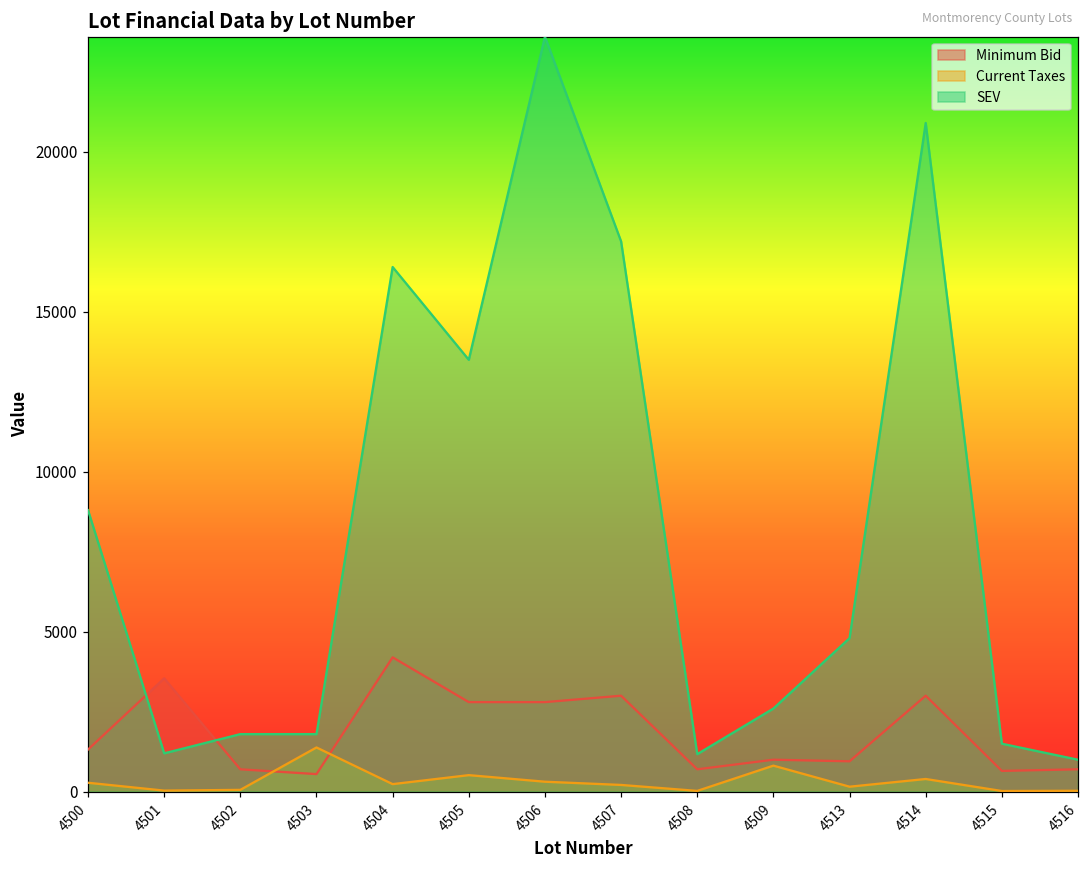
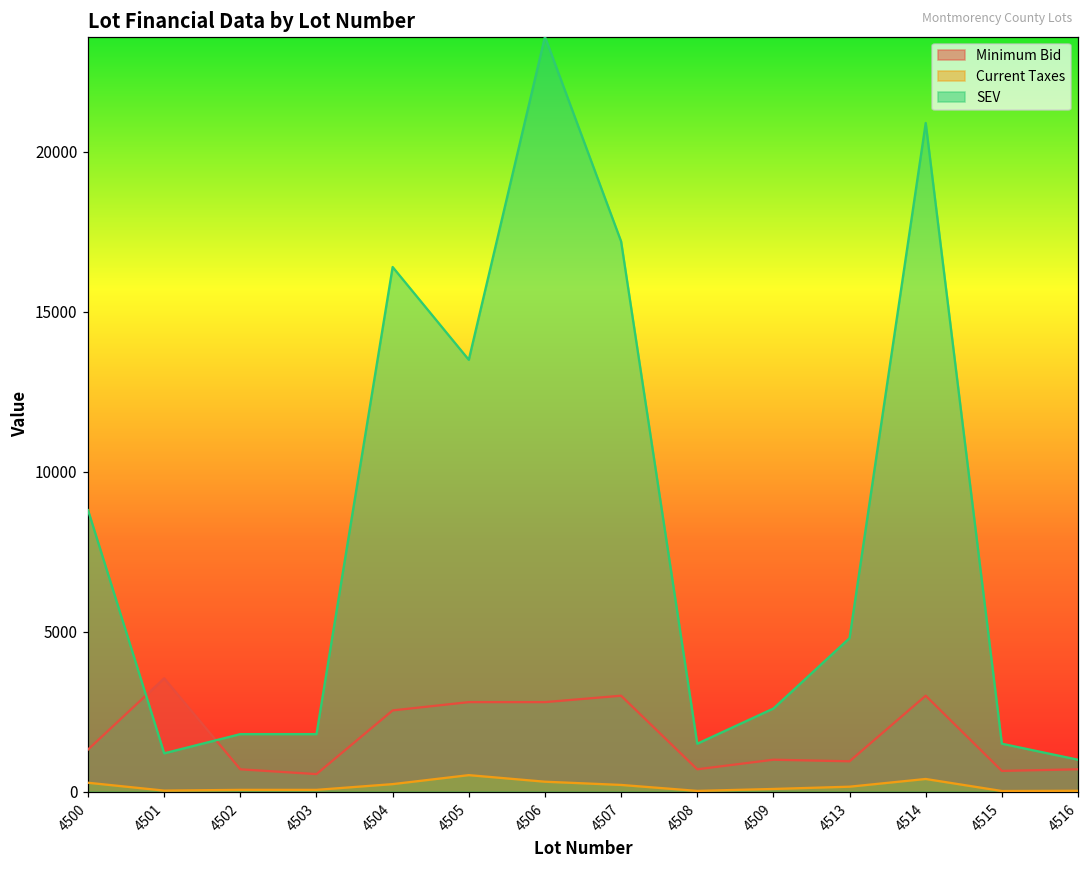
  {
    "Minimum Bid": {
      "4500": 1300,
      "4501": 3500,
      "4502": 700,
      "4503": 600,
-     "4504": 4200,
+     "4504": 2500,
      "4505": 2800,
      "4506": 2800,
      "4507": 3000,
      "4508": 700,
      "4509": 1000,
      "4513": 1000,
      "4514": 3000,
      "4515": 700,
      "4516": 700
    },
    "Current Taxes": {
      "4500": 300,
      "4501": 0,
      "4502": 100,
-     "4503": 1400,
+     "4503": 100,
      "4504": 200,
      "4505": 500,
      "4506": 300,
      "4507": 200,
      "4508": 0,
-     "4509": 800,
+     "4509": 100,
      "4513": 200,
      "4514": 400,
      "4515": 0,
      "4516": 0
    },
    "SEV": {
      "4500": 8800,
      "4501": 1200,
      "4502": 1800,
      "4503": 1800,
      "4504": 16400,
      "4505": 13500,
      "4506": 23600,
      "4507": 17200,
-     "4508": 1200,
+     "4508": 1500,
      "4509": 2600,
      "4513": 4800,
      "4514": 20900,
      "4515": 1500,
      "4516": 1000
    }
  }
